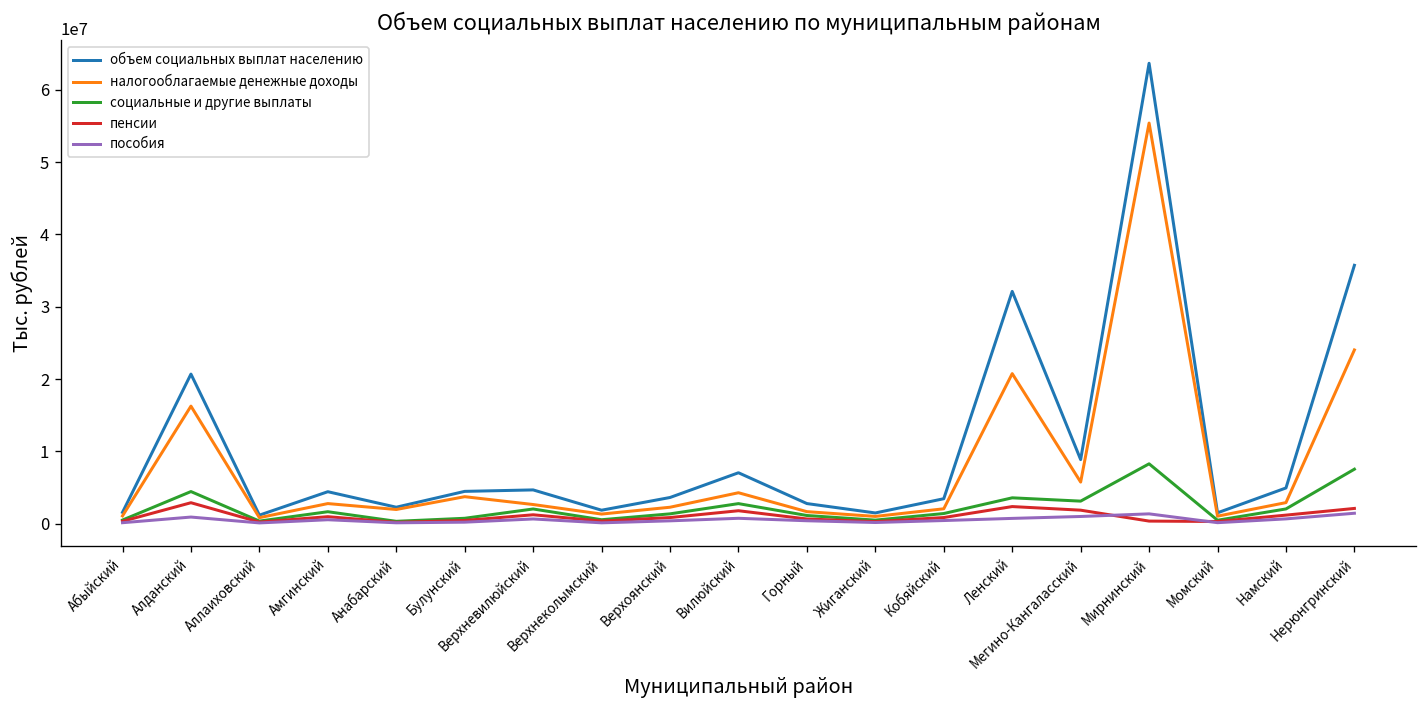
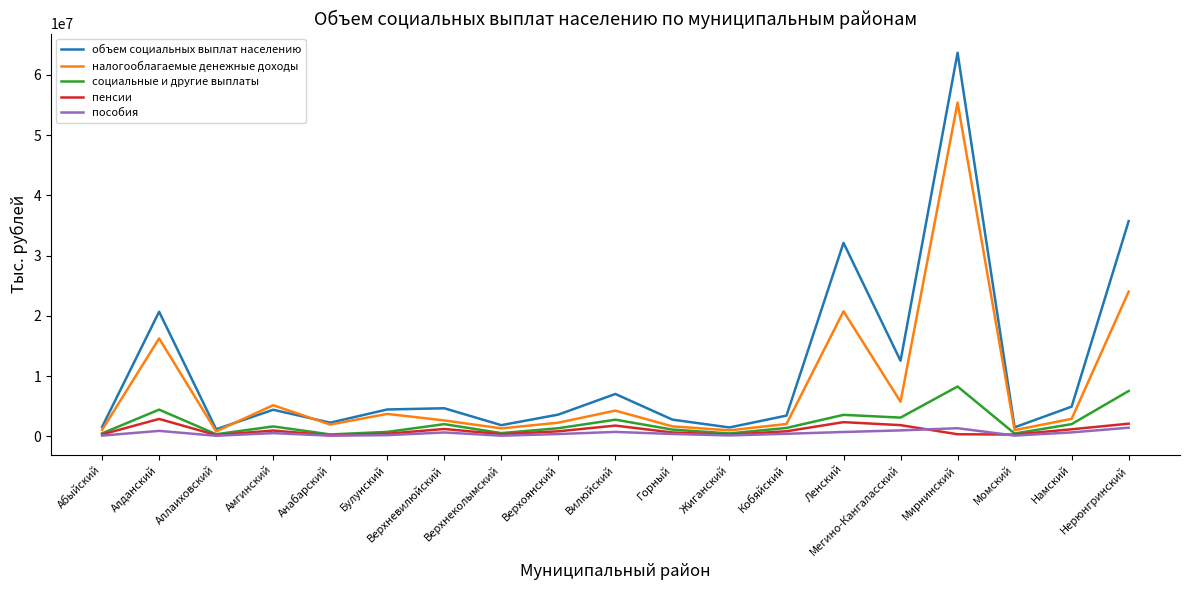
  {
    "объем социальных выплат населению": {
      "Абыйский": 2000000,
      "Алданский": 21000000,
      "Амгинский": 4000000,
      "Булунский": 4000000,
      "Верхневилюйский": 5000000,
      "Верхнеколымский": 2000000,
      "Верхоянский": 4000000,
      "Вилюйский": 7000000,
      "Горный": 3000000,
      "Жиганский": 1000000,
      "Кобяйский": 3000000,
      "Ленский": 32000000,
-     "Мегино-Кангаласский": 9000000,
+     "Мегино-Кангаласский": 13000000,
      "Мирнинский": 64000000,
      "Момский": 1000000,
      "Намский": 5000000,
      "Нерюнгринский": 36000000
    },
    "налогооблагаемые денежные доходы": {
      "Абыйский": 1000000,
      "Алданский": 16000000,
-     "Амгинский": 3000000,
+     "Амгинский": 5000000,
      "Булунский": 4000000,
      "Верхневилюйский": 3000000,
      "Верхнеколымский": 1000000,
      "Верхоянский": 2000000,
      "Вилюйский": 4000000,
      "Горный": 2000000,
      "Жиганский": 1000000,
      "Кобяйский": 2000000,
      "Ленский": 21000000,
      "Мегино-Кангаласский": 6000000,
      "Мирнинский": 55000000,
      "Момский": 1000000,
      "Намский": 3000000,
      "Нерюнгринский": 24000000
    },
    "социальные и другие выплаты": {
      "Алданский": 4000000,
      "Амгинский": 2000000,
      "Верхневилюйский": 2000000,
      "Верхоянский": 1000000,
      "Вилюйский": 3000000,
      "Горный": 1000000,
      "Кобяйский": 1000000,
      "Ленский": 4000000,
      "Мегино-Кангаласский": 3000000,
      "Мирнинский": 8000000,
      "Намский": 2000000,
      "Нерюнгринский": 8000000
    },
    "пенсии": {
      "Алданский": 3000000,
      "Верхневилюйский": 1000000,
      "Верхоянский": 1000000,
      "Вилюйский": 2000000,
      "Ленский": 2000000,
      "Мегино-Кангаласский": 2000000,
      "Мирнинский": 0,
      "Намский": 1000000,
      "Нерюнгринский": 2000000
    },
    "пособия": {
      "Алданский": 1000000,
      "Верхневилюйский": 1000000,
      "Верхоянский": 0,
      "Вилюйский": 1000000,
      "Ленский": 1000000,
      "Мегино-Кангаласский": 1000000,
      "Мирнинский": 1000000,
      "Намский": 1000000,
      "Нерюнгринский": 1000000
    }
  }
